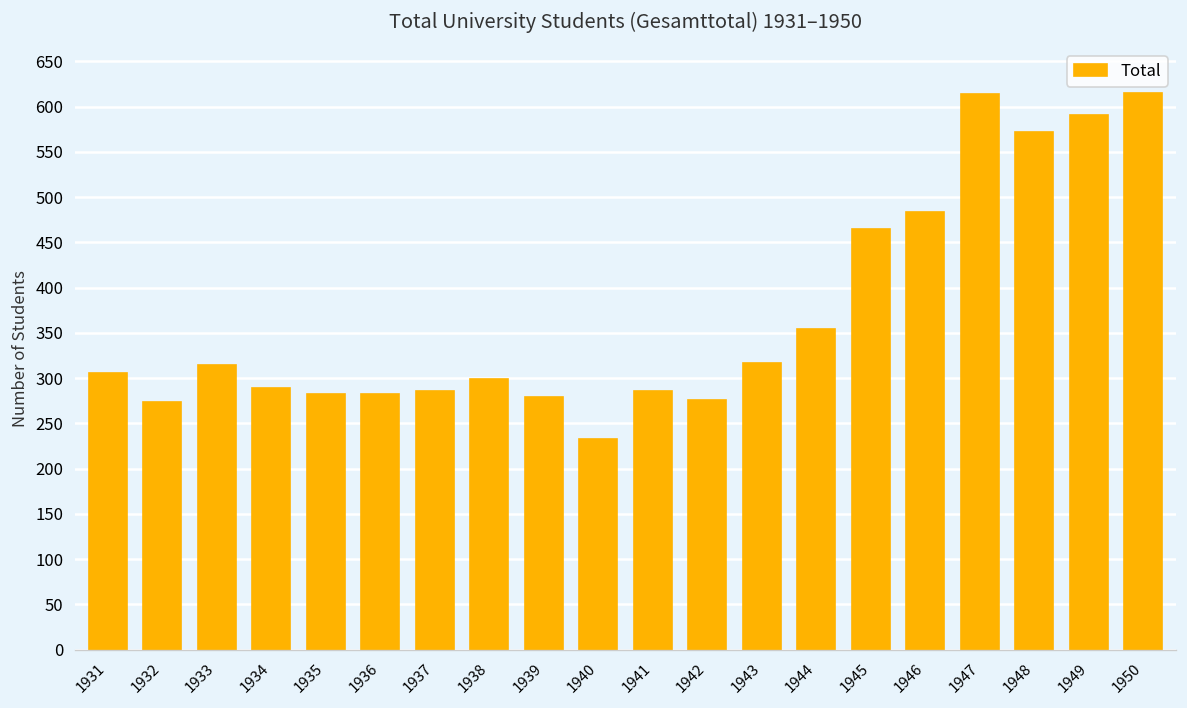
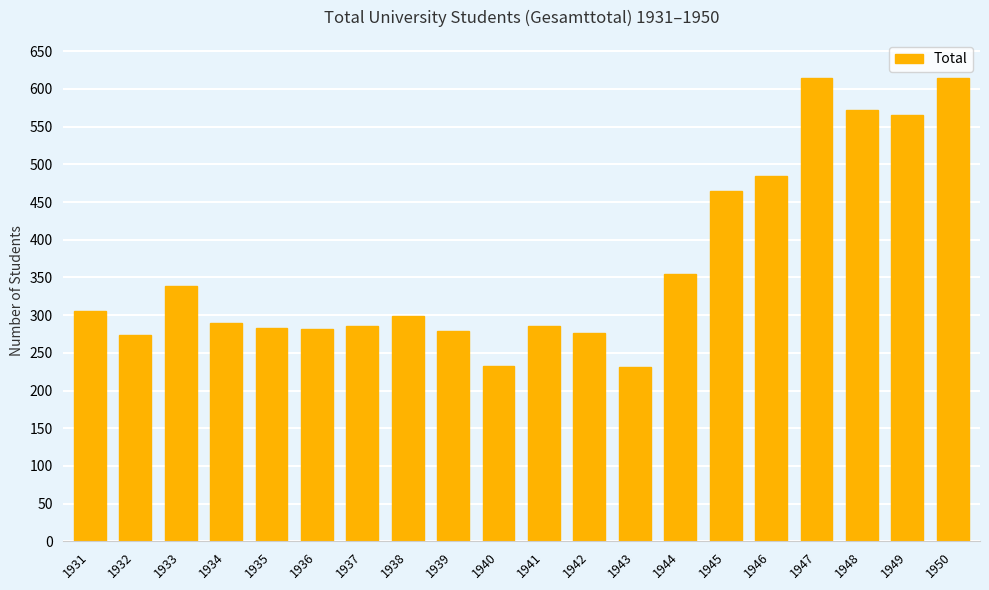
  {
    "1931": 310,
    "1932": 270,
-   "1933": 320,
+   "1933": 340,
    "1934": 290,
    "1935": 280,
    "1936": 280,
    "1937": 290,
    "1938": 300,
    "1939": 280,
    "1940": 230,
    "1941": 290,
    "1942": 280,
-   "1943": 320,
+   "1943": 230,
    "1944": 350,
    "1945": 470,
    "1946": 480,
    "1947": 610,
    "1948": 570,
-   "1949": 590,
+   "1949": 570,
    "1950": 620
  }
